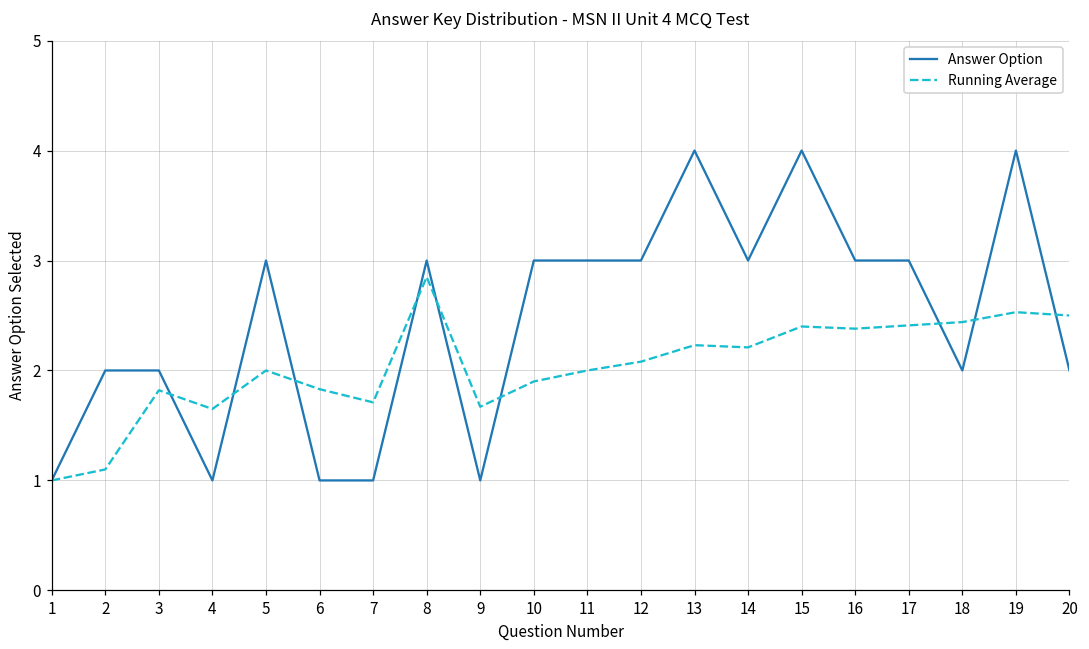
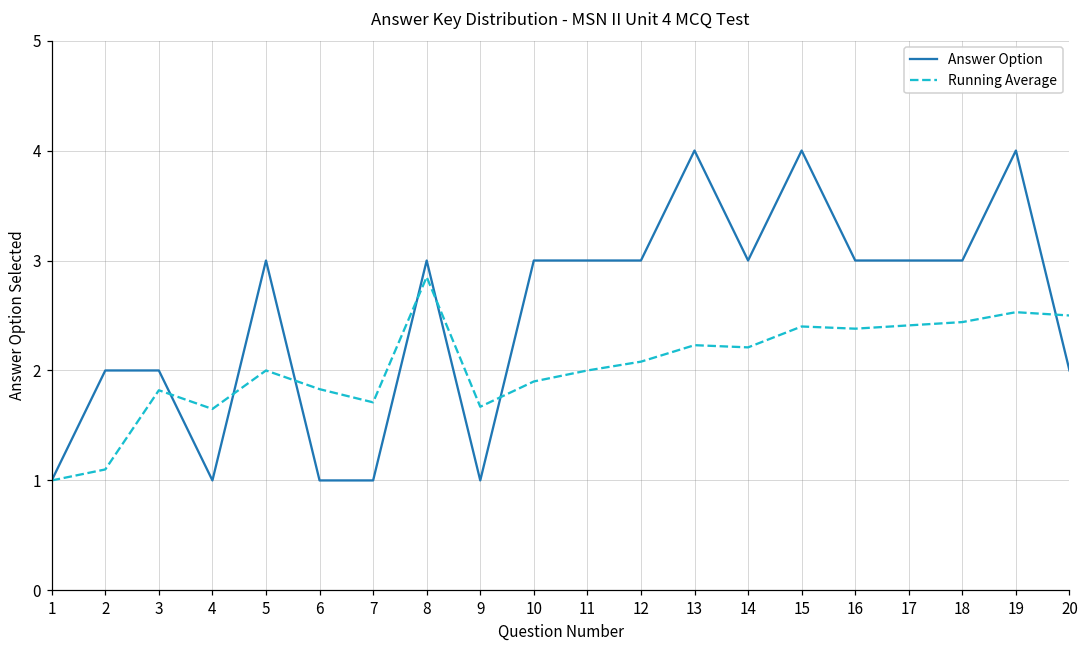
  {
    "Answer Option": {
      "2": 2,
      "3": 2,
      "4": 1,
      "5": 3,
      "6": 1,
      "7": 1,
      "8": 3,
      "9": 1,
      "10": 3,
      "11": 3,
      "12": 3,
      "13": 4,
      "14": 3,
      "15": 4,
      "16": 3,
      "17": 3,
-     "18": 2,
+     "18": 3,
      "19": 4,
      "20": 2
    },
    "Running Average": {
      "2": 1.1,
      "3": 1.8,
      "4": 1.7,
      "5": 2,
      "6": 1.8,
      "7": 1.7,
      "8": 2.9,
      "9": 1.7,
      "10": 1.9,
      "11": 2,
      "12": 2.1,
      "13": 2.2,
      "14": 2.2,
      "15": 2.4,
      "16": 2.4,
      "17": 2.4,
      "18": 2.4,
      "19": 2.5,
      "20": 2.5
    }
  }
